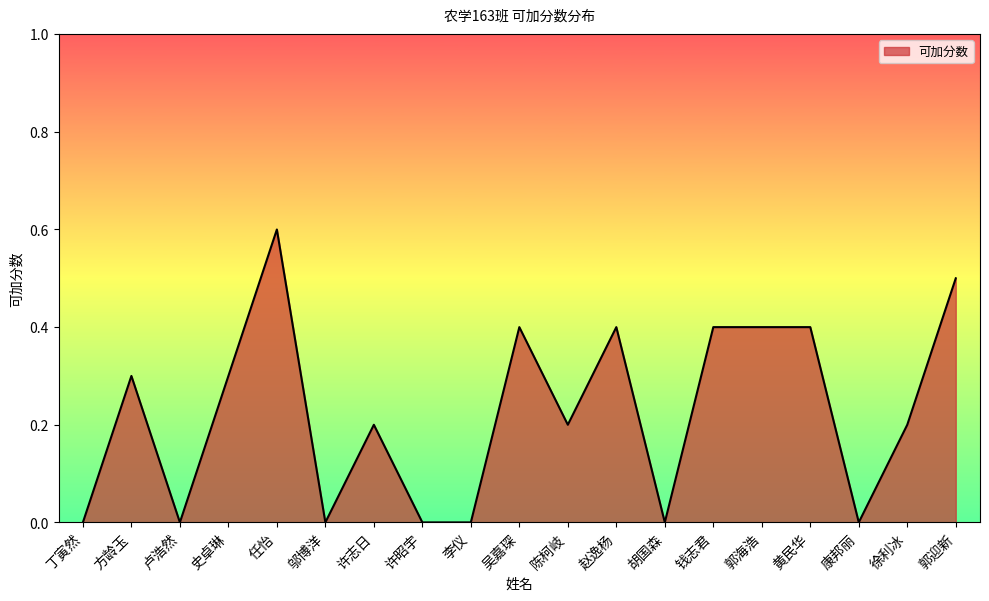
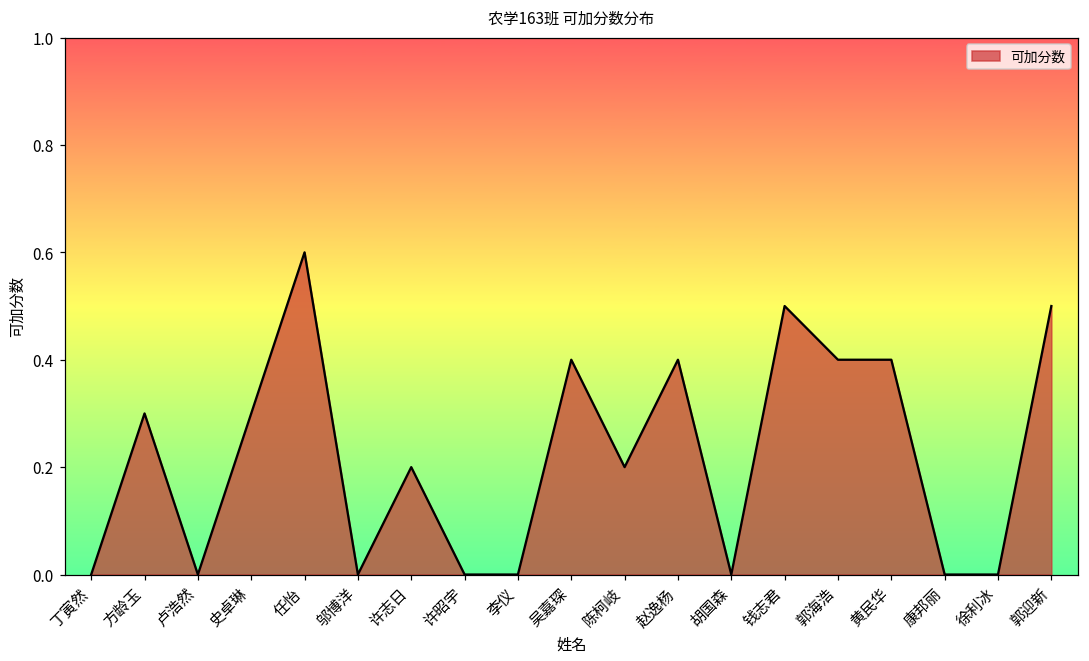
  {
    "丁寅然": 0.0,
    "方龄玉": 0.3,
    "卢浩然": 0.0,
    "史卓琳": 0.3,
    "任怡": 0.6,
    "邬博洋": 0.0,
    "许志日": 0.2,
    "许昭宇": 0.0,
    "李仪": 0.0,
    "吴嘉琛": 0.4,
    "陈柯岐": 0.2,
    "赵逸杨": 0.4,
    "胡国森": 0.0,
-   "钱志君": 0.4,
+   "钱志君": 0.5,
    "郭海浩": 0.4,
    "黄民华": 0.4,
    "康邦丽": 0.0,
-   "徐利冰": 0.2,
+   "徐利冰": 0.0,
    "郭迎新": 0.5
  }
